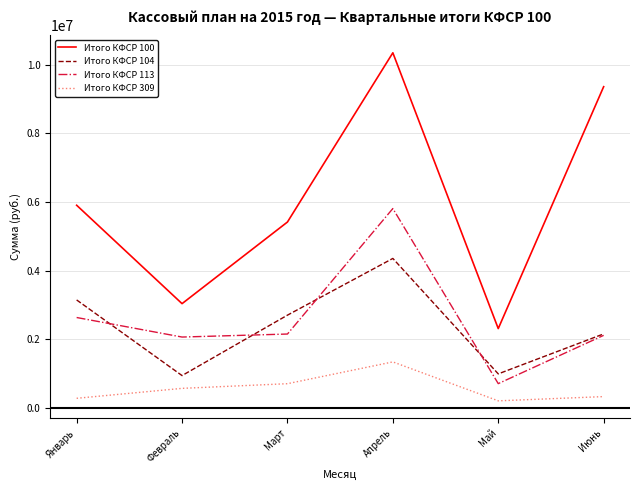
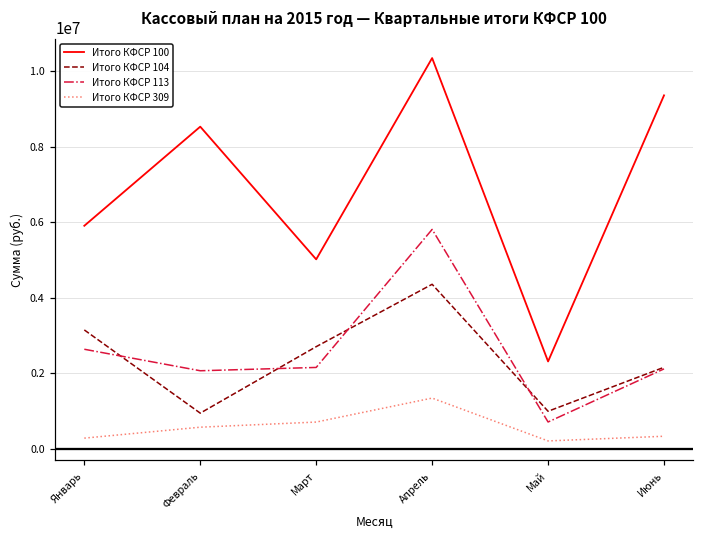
  {
    "Итого КФСР 100": {
      "Январь": 5900000,
-     "Февраль": 3000000,
-     "Март": 5400000,
+     "Февраль": 8500000,
+     "Март": 5000000,
      "Апрель": 10300000,
      "Май": 2300000,
      "Июнь": 9400000
    },
    "Итого КФСР 104": {
      "Январь": 3100000,
      "Февраль": 900000,
      "Март": 2700000,
      "Апрель": 4400000,
      "Май": 1000000
    },
    "Итого КФСР 113": {
      "Январь": 2600000,
      "Февраль": 2100000,
      "Март": 2200000,
      "Апрель": 5800000,
      "Май": 700000
    },
    "Итого КФСР 309": {
      "Январь": 300000,
      "Февраль": 600000,
      "Март": 700000,
      "Апрель": 1300000,
      "Май": 200000,
      "Июнь": 300000
    }
  }
